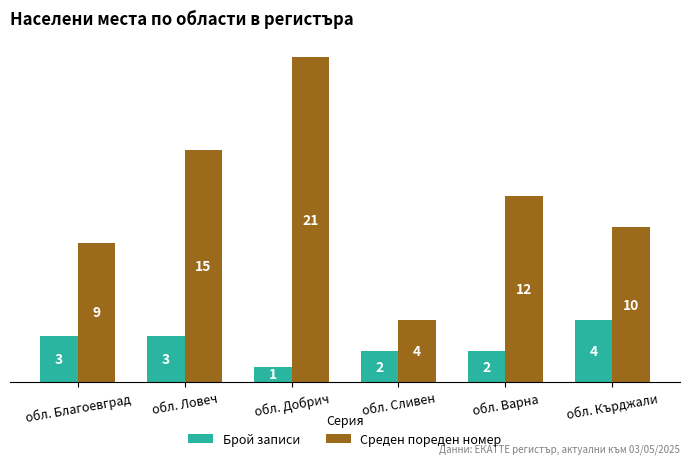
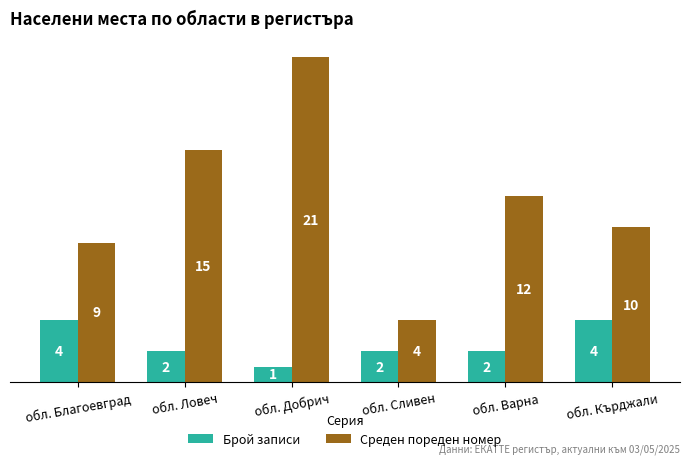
  {
    "Брой записи": {
-     "обл. Благоевград": 3,
-     "обл. Ловеч": 3,
+     "обл. Благоевград": 4,
+     "обл. Ловеч": 2,
      "обл. Добрич": 1,
      "обл. Сливен": 2,
      "обл. Варна": 2,
      "обл. Кърджали": 4
    },
    "Среден пореден номер": {
      "обл. Благоевград": 9,
      "обл. Ловеч": 15,
      "обл. Добрич": 21,
      "обл. Сливен": 4,
      "обл. Варна": 12,
      "обл. Кърджали": 10
    }
  }
